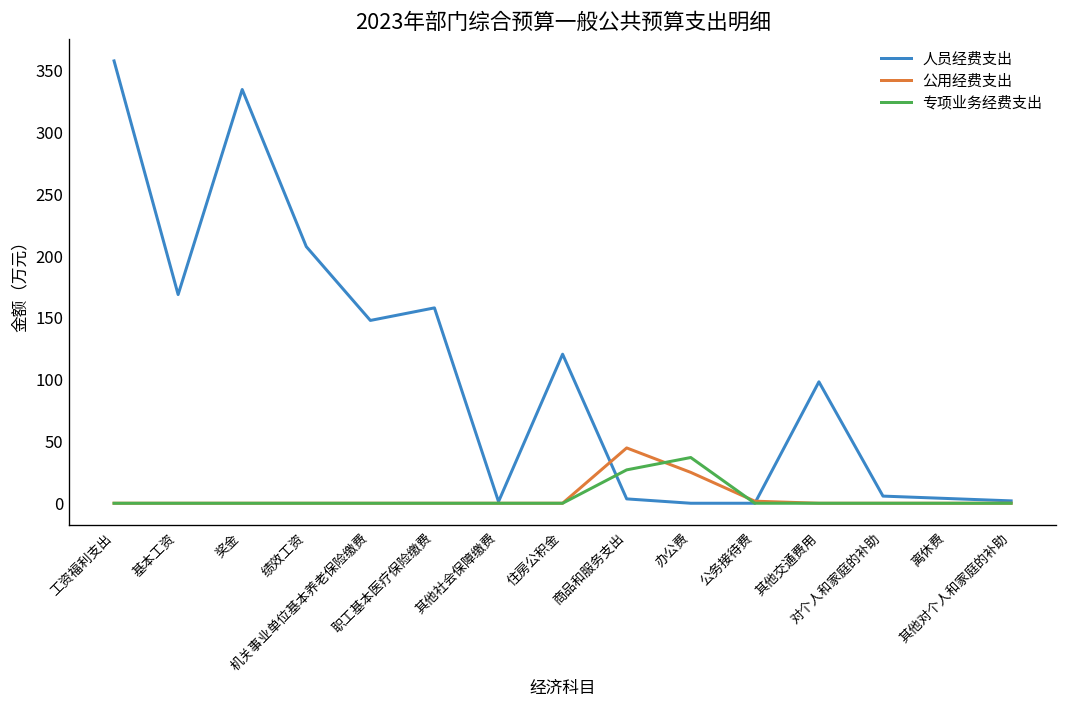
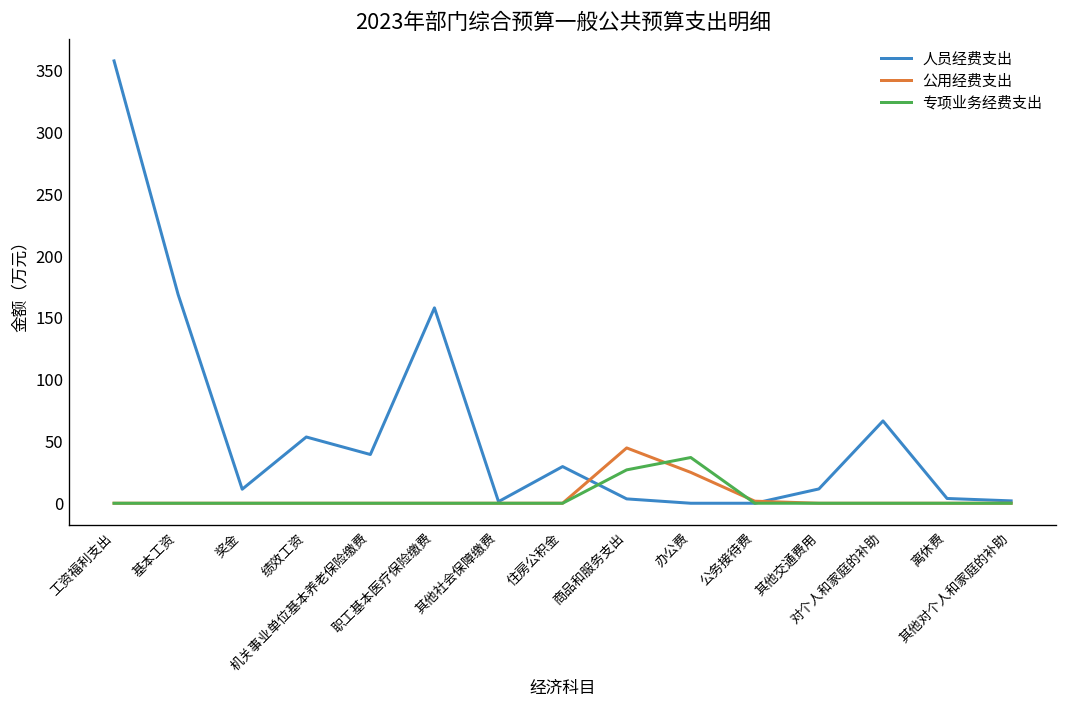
  {
    "人员经费支出": {
      "工资福利支出": 358,
      "基本工资": 169,
-     "奖金": 335,
-     "绩效工资": 208,
-     "机关事业单位基本养老保险缴费": 148,
+     "奖金": 11,
+     "绩效工资": 54,
+     "机关事业单位基本养老保险缴费": 39,
      "职工基本医疗保险缴费": 158,
-     "住房公积金": 121,
+     "住房公积金": 30,
      "商品和服务支出": 4,
      "办公费": 0,
-     "其他交通费用": 98,
-     "对个人和家庭的补助": 6,
+     "其他交通费用": 12,
+     "对个人和家庭的补助": 67,
      "离休费": 4
    },
    "公用经费支出": {
      "商品和服务支出": 45,
      "办公费": 25
    },
    "专项业务经费支出": {
      "商品和服务支出": 27,
      "办公费": 37
    }
  }
